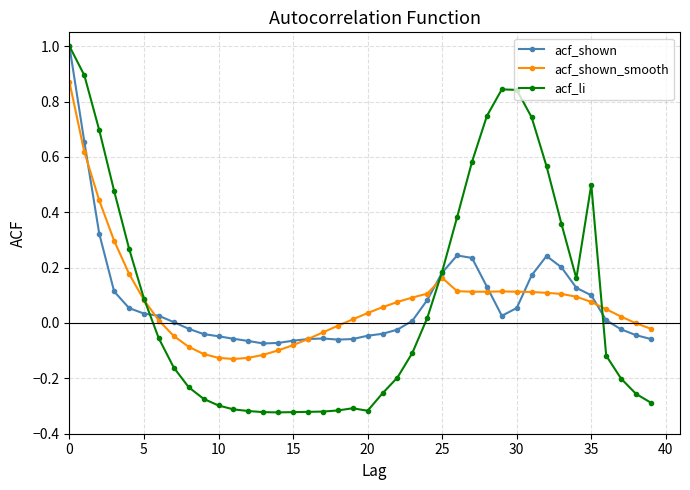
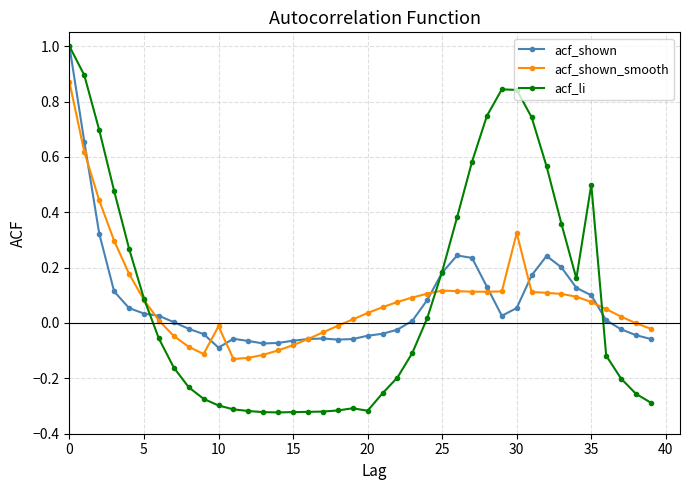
  {
    "acf_shown": {
      "5": 0.03,
-     "10": -0.05,
+     "10": -0.09,
      "15": -0.06,
      "20": -0.05,
      "30": 0.05,
      "35": 0.10
    },
    "acf_shown_smooth": {
      "0": 0.87,
-     "10": -0.13,
+     "10": -0.01,
      "15": -0.08,
      "20": 0.04,
-     "25": 0.16,
-     "30": 0.11,
+     "25": 0.12,
+     "30": 0.33,
      "35": 0.08
    },
    "acf_li": {
      "10": -0.30,
      "15": -0.32,
      "20": -0.32,
      "35": 0.50
    }
  }
